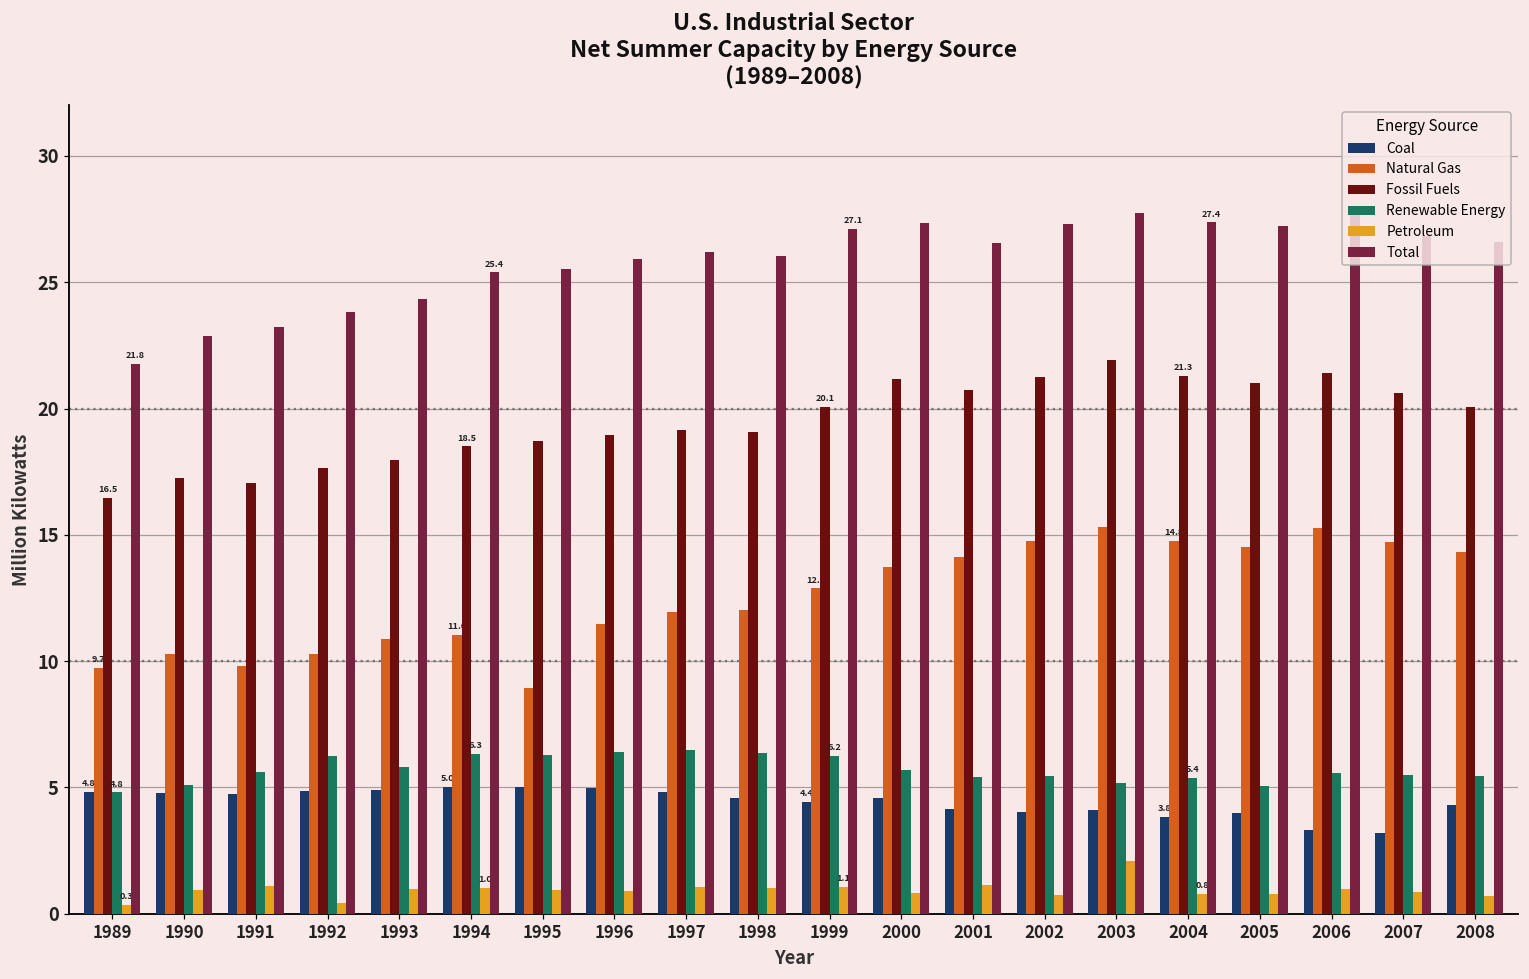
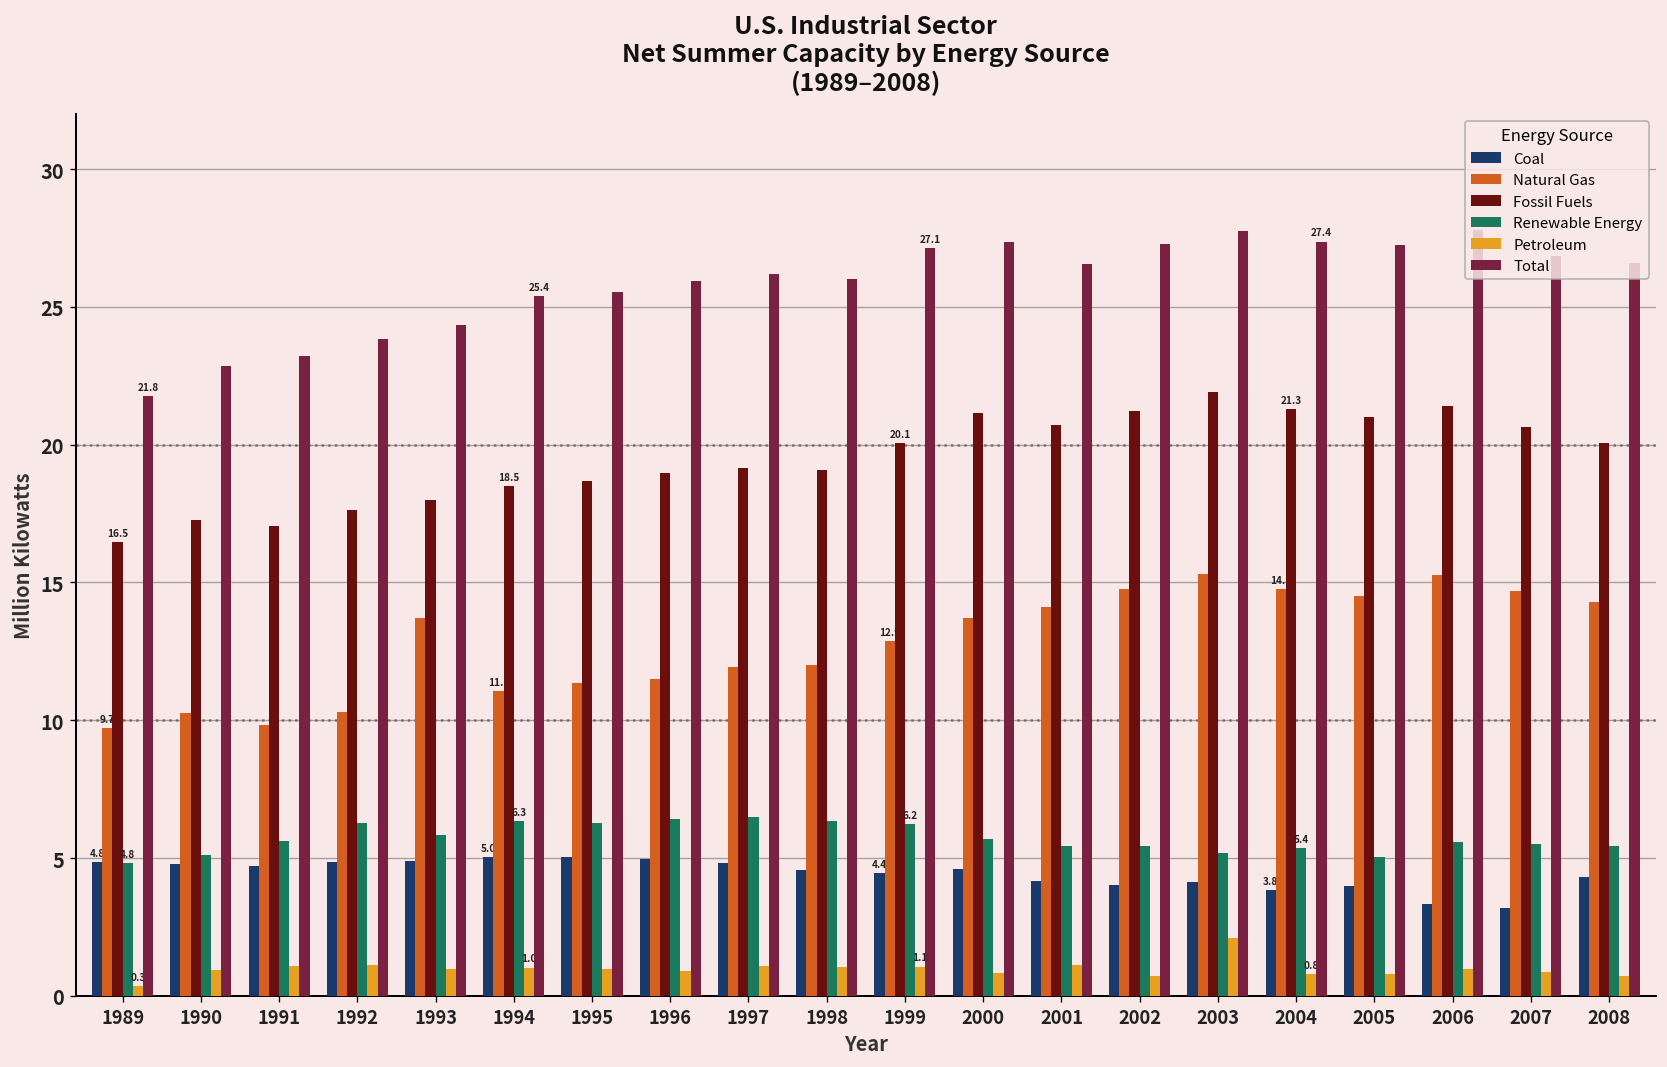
  {
    "Coal": {
      "1989": 4.8,
      "1994": 5.0,
      "1999": 4.4,
      "2004": 3.8
    },
    "Natural Gas": {
      "1990": 10.3,
      "1991": 9.8,
      "1992": 10.3,
-     "1993": 10.9,
-     "1995": 8.9,
+     "1993": 13.7,
+     "1995": 11.3,
      "1996": 11.5,
      "1997": 11.9,
      "1998": 12.0,
      "2000": 13.7,
      "2001": 14.1,
      "2002": 14.7,
      "2003": 15.3,
      "2005": 14.5,
      "2006": 15.3,
      "2007": 14.7,
      "2008": 14.3
    },
    "Renewable Energy": {
      "1989": 4.8,
      "1994": 6.3,
      "1999": 6.2,
      "2004": 5.4
    },
    "Petroleum": {
      "1990": 0.9,
      "1991": 1.1,
-     "1992": 0.4,
+     "1992": 1.1,
      "1993": 1.0,
      "1995": 1.0,
      "1996": 0.9,
      "1997": 1.1,
      "1998": 1.0,
      "2000": 0.8,
      "2001": 1.1,
      "2002": 0.7,
      "2003": 2.1,
      "2005": 0.8,
      "2006": 1.0,
      "2007": 0.9,
      "2008": 0.7
    }
  }
